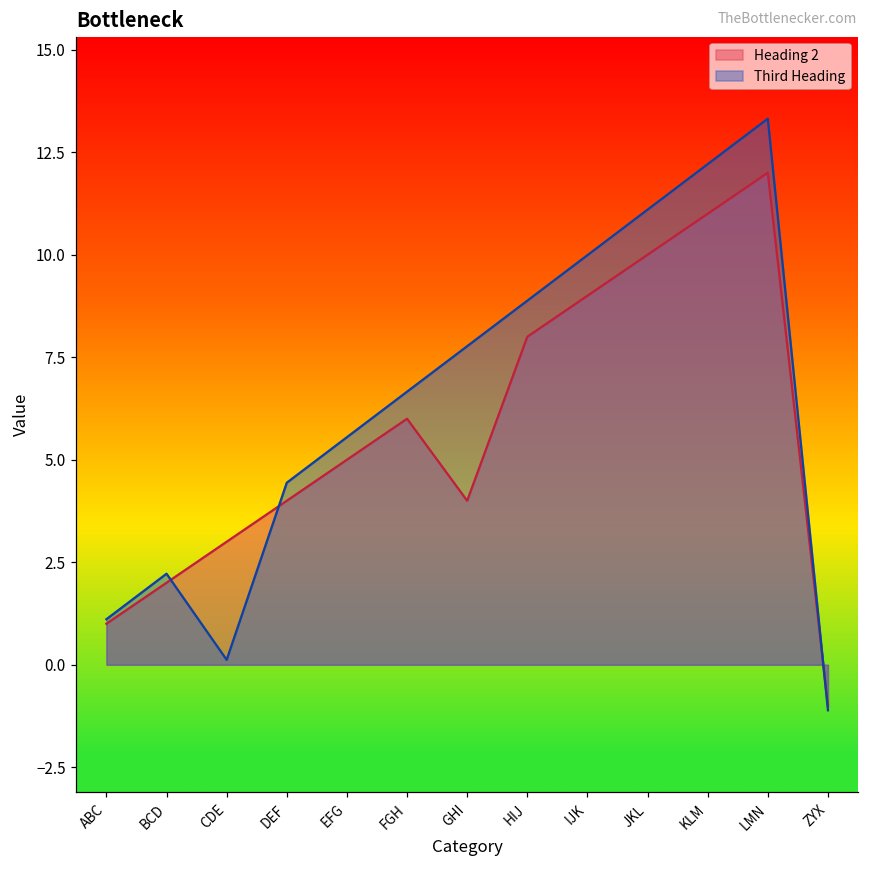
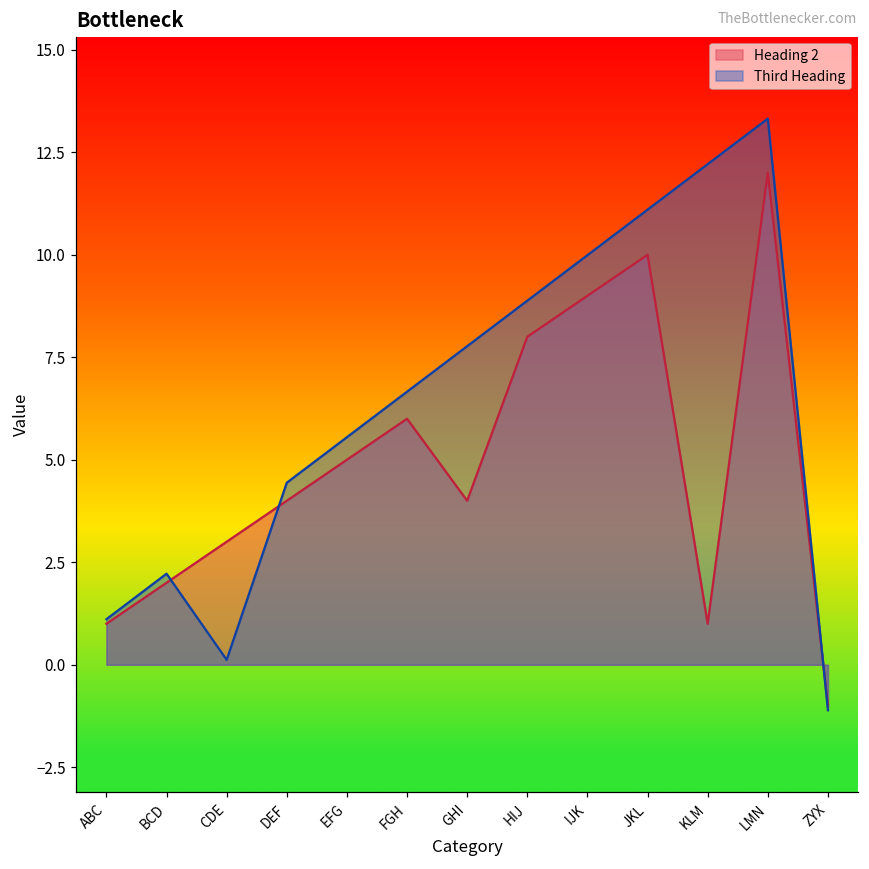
  {
    "Heading 2": {
-     "KLM": 11
+     "KLM": 1
    }
  }
